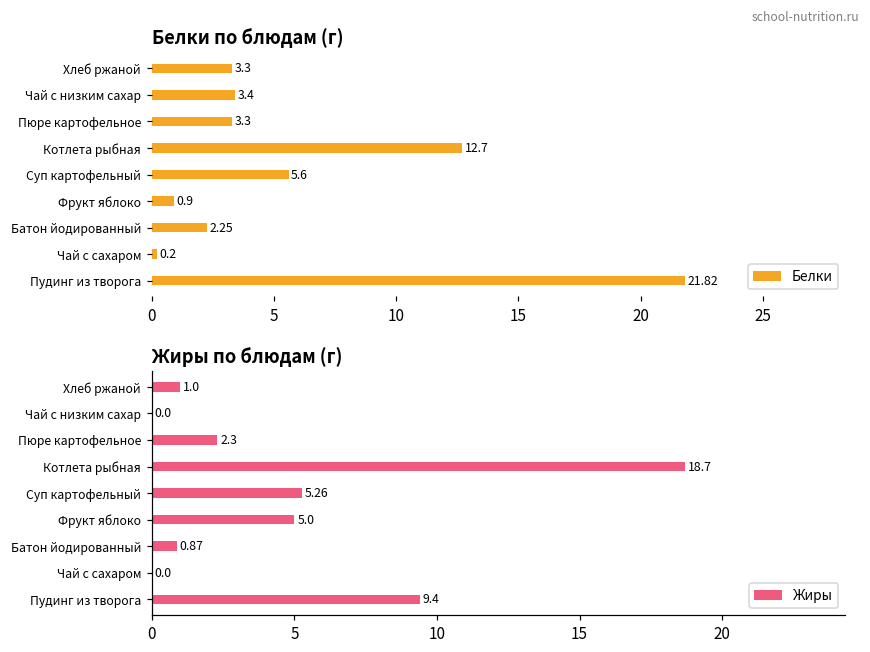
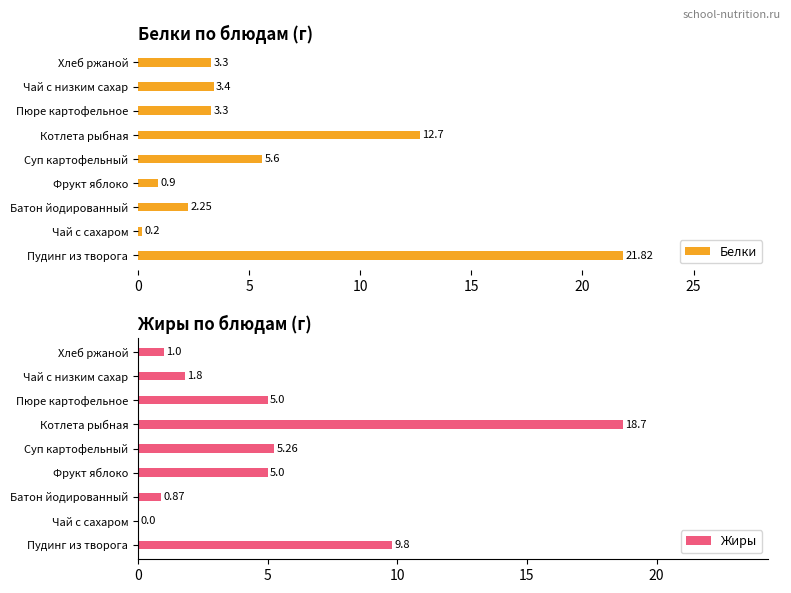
  {
    "Белки по блюдам (г)": {
      "Хлеб ржаной": 3.3,
      "Чай с низким сахар": 3.4,
      "Пюре картофельное": 3.3,
      "Котлета рыбная": 12.7,
      "Суп картофельный": 5.6,
      "Фрукт яблоко": 0.9,
      "Батон йодированный": 2.25,
      "Чай с сахаром": 0.2,
      "Пудинг из творога": 21.82
    },
    "Жиры по блюдам (г)": {
      "Хлеб ржаной": 1.0,
-     "Чай с низким сахар": 0.0,
-     "Пюре картофельное": 2.3,
+     "Чай с низким сахар": 1.8,
+     "Пюре картофельное": 5.0,
      "Котлета рыбная": 18.7,
      "Суп картофельный": 5.26,
      "Фрукт яблоко": 5.0,
      "Батон йодированный": 0.87,
      "Чай с сахаром": 0.0,
-     "Пудинг из творога": 9.4
+     "Пудинг из творога": 9.8
    }
  }
